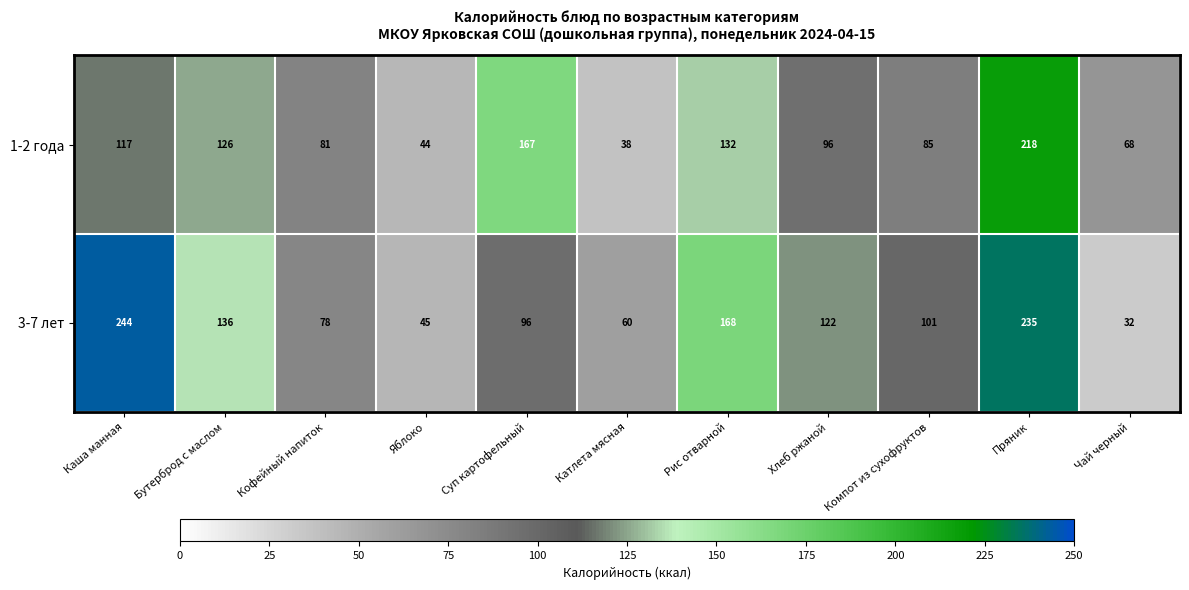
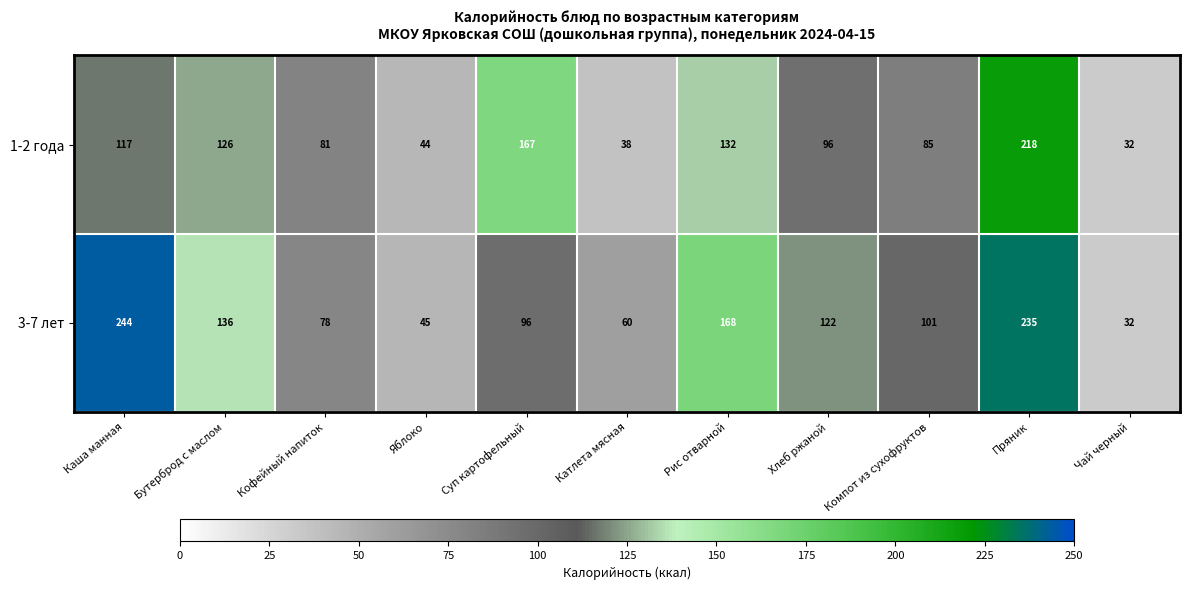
  {
    "1-2 года": {
      "Каша манная": 117,
      "Бутерброд с маслом": 126,
      "Кофейный напиток": 81,
      "Яблоко": 44,
      "Суп картофельный": 167,
      "Катлета мясная": 38,
      "Рис отварной": 132,
      "Хлеб ржаной": 96,
      "Компот из сухофруктов": 85,
      "Пряник": 218,
-     "Чай черный": 68
+     "Чай черный": 32
    },
    "3-7 лет": {
      "Каша манная": 244,
      "Бутерброд с маслом": 136,
      "Кофейный напиток": 78,
      "Яблоко": 45,
      "Суп картофельный": 96,
      "Катлета мясная": 60,
      "Рис отварной": 168,
      "Хлеб ржаной": 122,
      "Компот из сухофруктов": 101,
      "Пряник": 235,
      "Чай черный": 32
    }
  }
